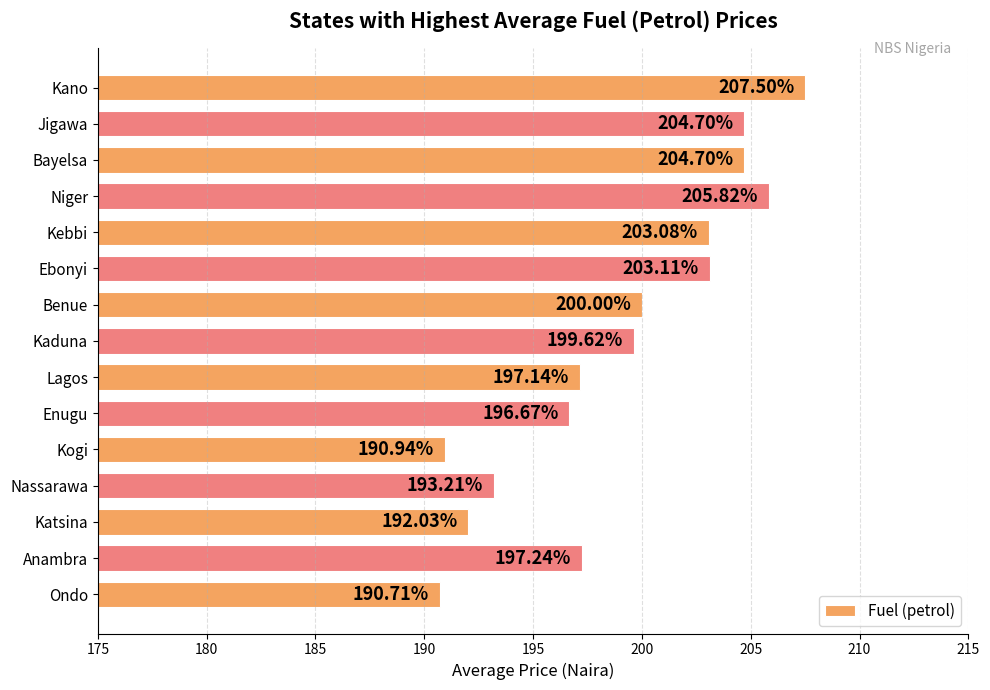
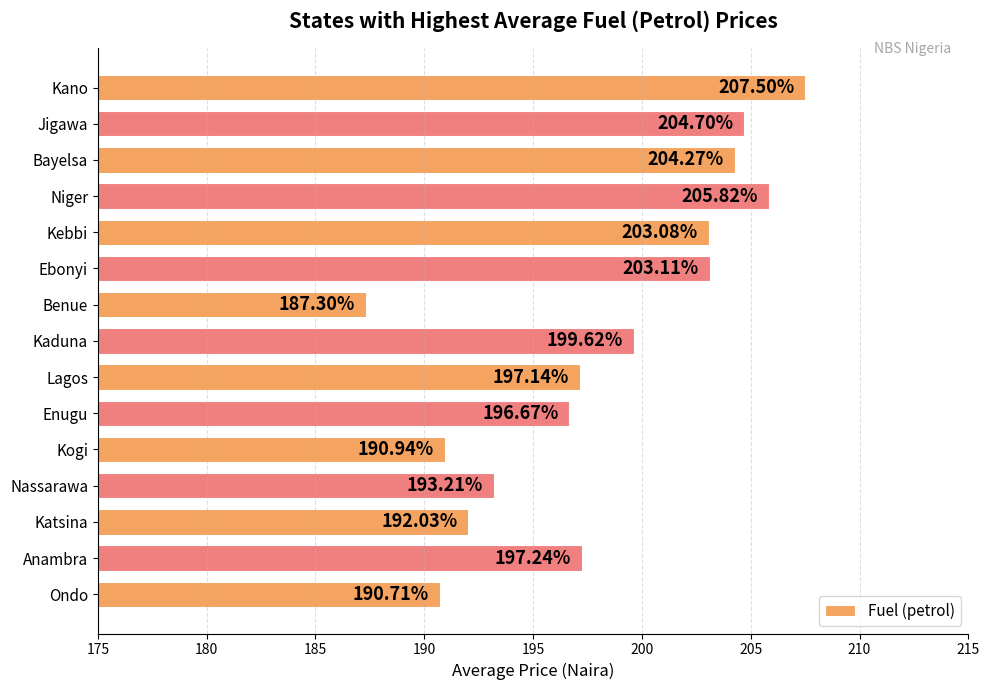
  {
    "Kano": "207.50%",
    "Jigawa": "204.70%",
-   "Bayelsa": "204.70%",
+   "Bayelsa": "204.27%",
    "Niger": "205.82%",
    "Kebbi": "203.08%",
    "Ebonyi": "203.11%",
-   "Benue": "200.00%",
+   "Benue": "187.30%",
    "Kaduna": "199.62%",
    "Lagos": "197.14%",
    "Enugu": "196.67%",
    "Kogi": "190.94%",
    "Nassarawa": "193.21%",
    "Katsina": "192.03%",
    "Anambra": "197.24%",
    "Ondo": "190.71%"
  }
